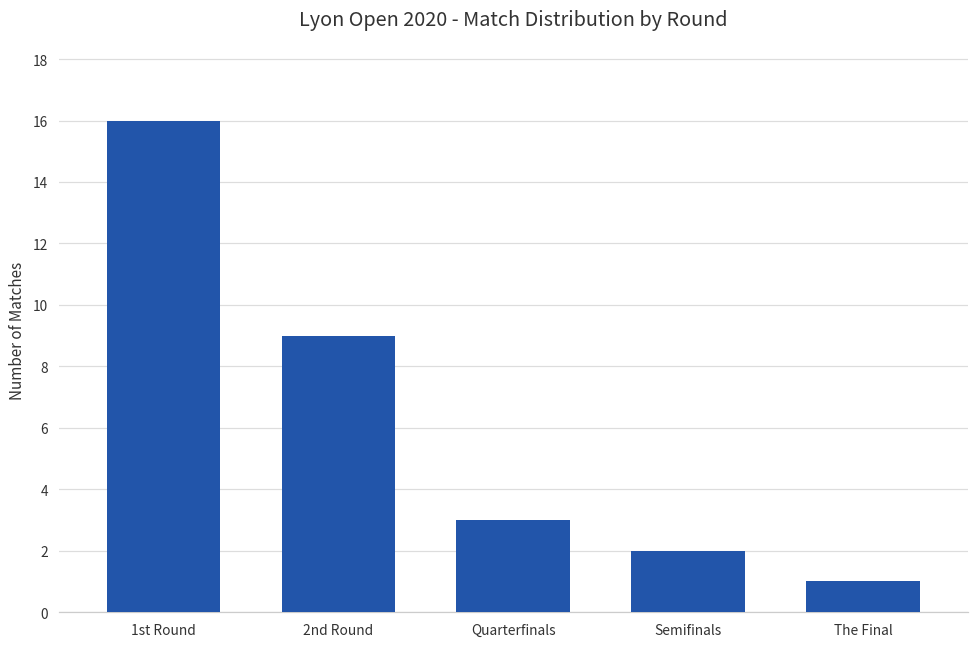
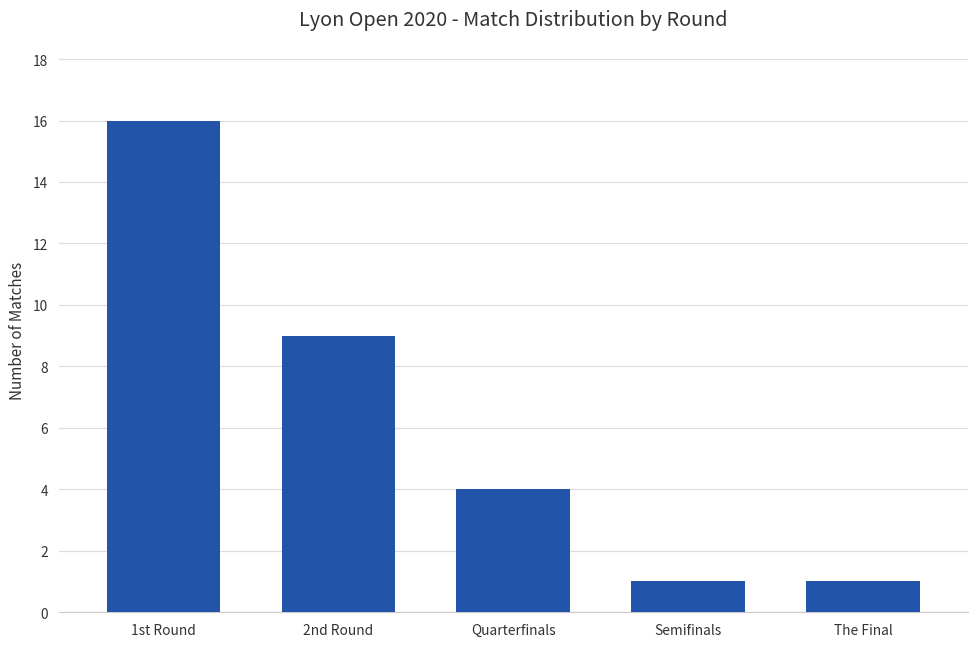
  {
    "1st Round": 16,
    "2nd Round": 9,
-   "Quarterfinals": 3,
-   "Semifinals": 2,
+   "Quarterfinals": 4,
+   "Semifinals": 1,
    "The Final": 1
  }
